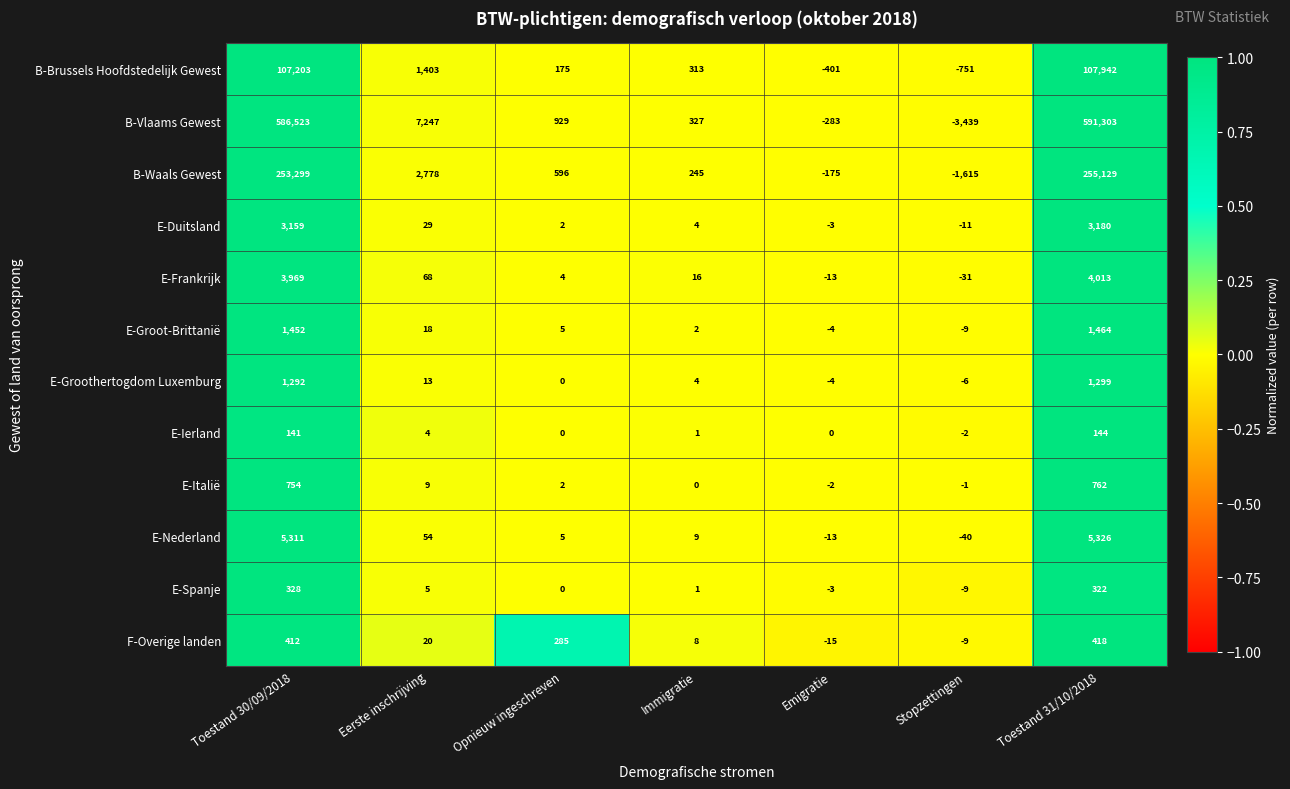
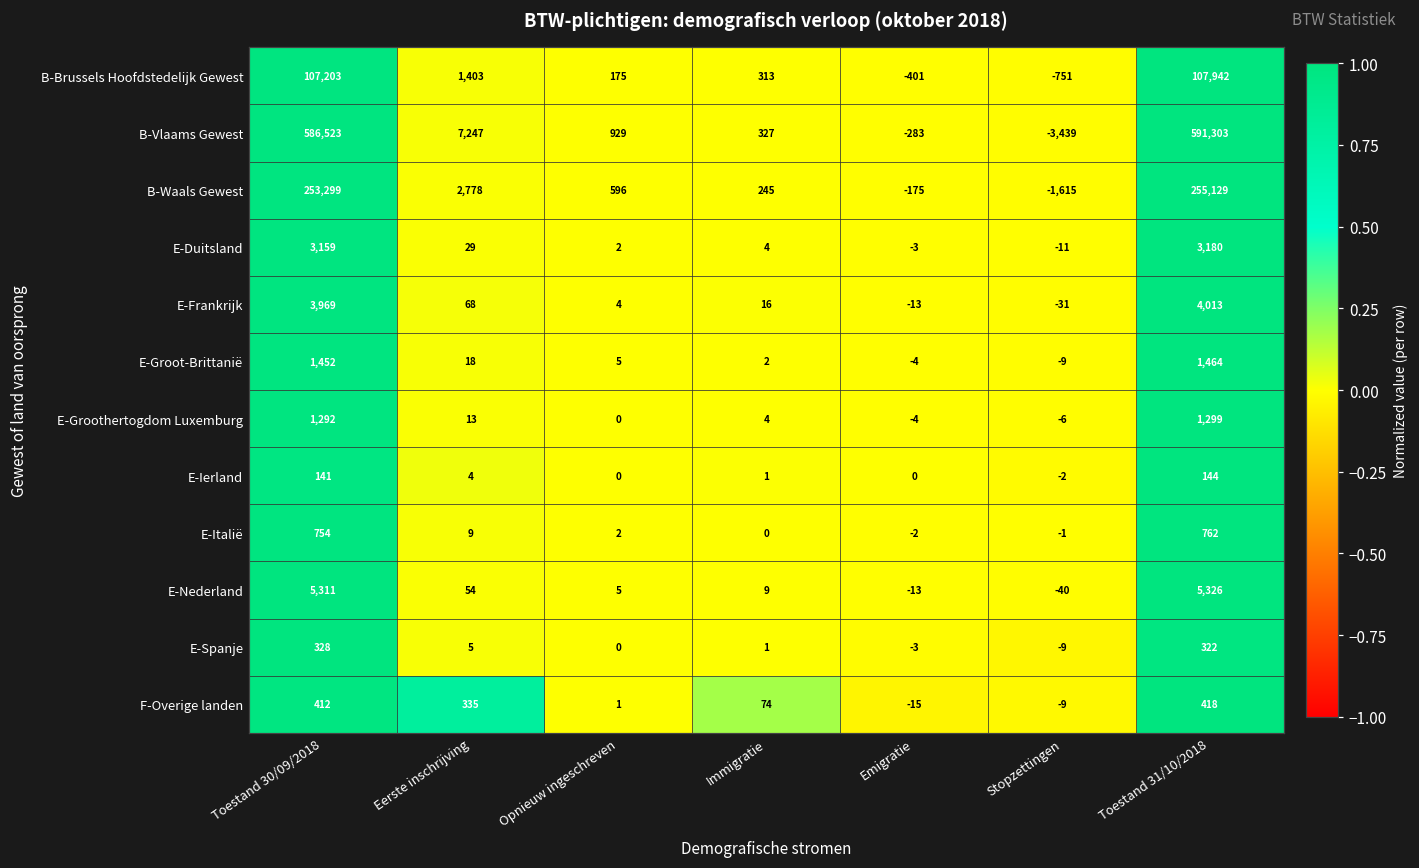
  {
    "B-Brussels Hoofdstedelijk Gewest": {
      "Toestand 30/09/2018": "107,203",
      "Eerste inschrijving": "1,403",
      "Opnieuw ingeschreven": "175",
      "Immigratie": "313",
      "Emigratie": "-401",
      "Stopzettingen": "-751",
      "Toestand 31/10/2018": "107,942"
    },
    "B-Vlaams Gewest": {
      "Toestand 30/09/2018": "586,523",
      "Eerste inschrijving": "7,247",
      "Opnieuw ingeschreven": "929",
      "Immigratie": "327",
      "Emigratie": "-283",
      "Stopzettingen": "-3,439",
      "Toestand 31/10/2018": "591,303"
    },
    "B-Waals Gewest": {
      "Toestand 30/09/2018": "253,299",
      "Eerste inschrijving": "2,778",
      "Opnieuw ingeschreven": "596",
      "Immigratie": "245",
      "Emigratie": "-175",
      "Stopzettingen": "-1,615",
      "Toestand 31/10/2018": "255,129"
    },
    "E-Duitsland": {
      "Toestand 30/09/2018": "3,159",
      "Eerste inschrijving": "29",
      "Opnieuw ingeschreven": "2",
      "Immigratie": "4",
      "Emigratie": "-3",
      "Stopzettingen": "-11",
      "Toestand 31/10/2018": "3,180"
    },
    "E-Frankrijk": {
      "Toestand 30/09/2018": "3,969",
      "Eerste inschrijving": "68",
      "Opnieuw ingeschreven": "4",
      "Immigratie": "16",
      "Emigratie": "-13",
      "Stopzettingen": "-31",
      "Toestand 31/10/2018": "4,013"
    },
    "E-Groot-Brittanië": {
      "Toestand 30/09/2018": "1,452",
      "Eerste inschrijving": "18",
      "Opnieuw ingeschreven": "5",
      "Immigratie": "2",
      "Emigratie": "-4",
      "Stopzettingen": "-9",
      "Toestand 31/10/2018": "1,464"
    },
    "E-Groothertogdom Luxemburg": {
      "Toestand 30/09/2018": "1,292",
      "Eerste inschrijving": "13",
      "Opnieuw ingeschreven": "0",
      "Immigratie": "4",
      "Emigratie": "-4",
      "Stopzettingen": "-6",
      "Toestand 31/10/2018": "1,299"
    },
    "E-Ierland": {
      "Toestand 30/09/2018": "141",
      "Eerste inschrijving": "4",
      "Opnieuw ingeschreven": "0",
      "Immigratie": "1",
      "Emigratie": "0",
      "Stopzettingen": "-2",
      "Toestand 31/10/2018": "144"
    },
    "E-Italië": {
      "Toestand 30/09/2018": "754",
      "Eerste inschrijving": "9",
      "Opnieuw ingeschreven": "2",
      "Immigratie": "0",
      "Emigratie": "-2",
      "Stopzettingen": "-1",
      "Toestand 31/10/2018": "762"
    },
    "E-Nederland": {
      "Toestand 30/09/2018": "5,311",
      "Eerste inschrijving": "54",
      "Opnieuw ingeschreven": "5",
      "Immigratie": "9",
      "Emigratie": "-13",
      "Stopzettingen": "-40",
      "Toestand 31/10/2018": "5,326"
    },
    "E-Spanje": {
      "Toestand 30/09/2018": "328",
      "Eerste inschrijving": "5",
      "Opnieuw ingeschreven": "0",
      "Immigratie": "1",
      "Emigratie": "-3",
      "Stopzettingen": "-9",
      "Toestand 31/10/2018": "322"
    },
    "F-Overige landen": {
      "Toestand 30/09/2018": "412",
-     "Eerste inschrijving": "20",
-     "Opnieuw ingeschreven": "285",
-     "Immigratie": "8",
+     "Eerste inschrijving": "335",
+     "Opnieuw ingeschreven": "1",
+     "Immigratie": "74",
      "Emigratie": "-15",
      "Stopzettingen": "-9",
      "Toestand 31/10/2018": "418"
    }
  }
